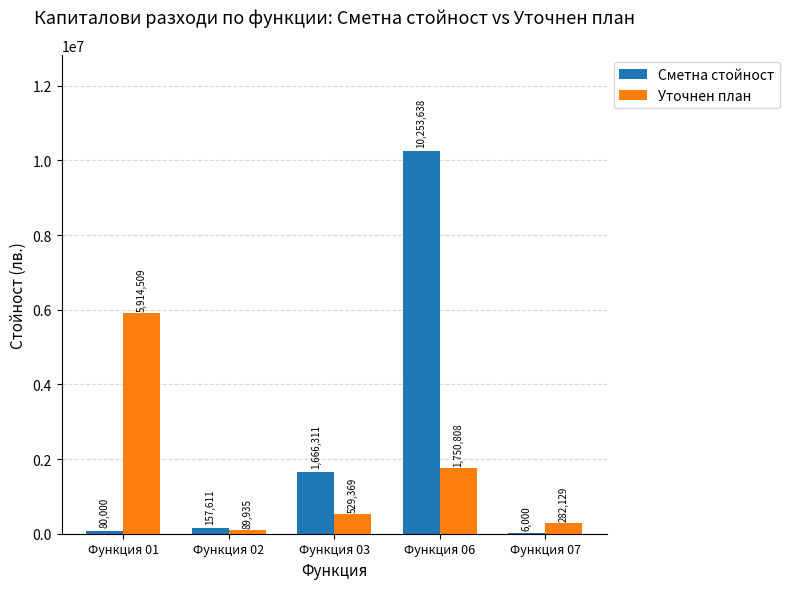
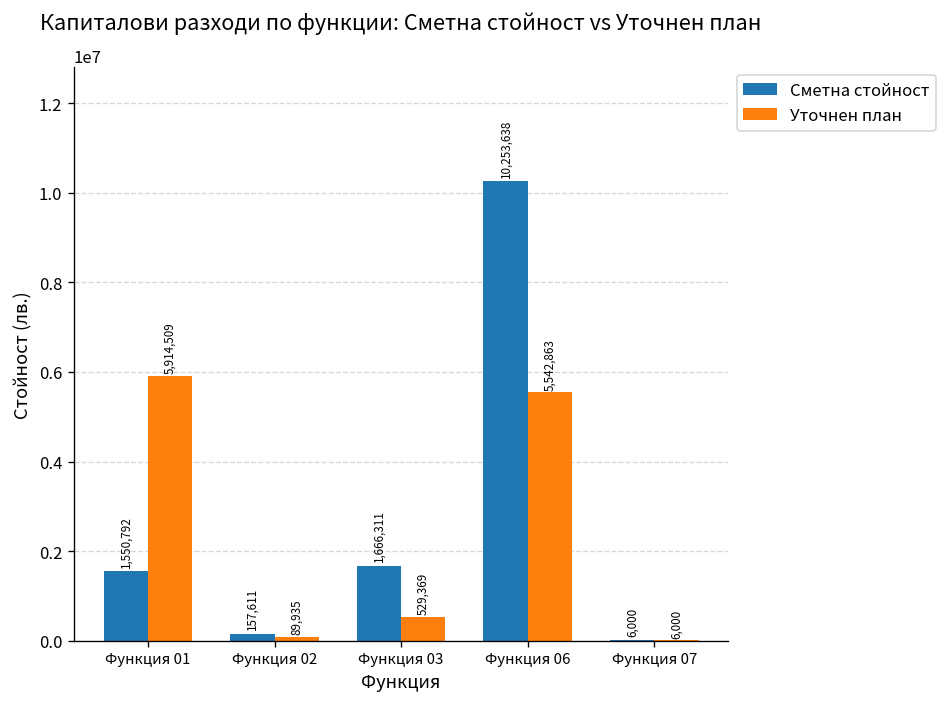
  {
    "Сметна стойност": {
-     "Функция 01": "80,000",
+     "Функция 01": "1,550,792",
      "Функция 02": "157,611",
      "Функция 03": "1,666,311",
      "Функция 06": "10,253,638",
      "Функция 07": "6,000"
    },
    "Уточнен план": {
      "Функция 01": "5,914,509",
      "Функция 02": "89,935",
      "Функция 03": "529,369",
-     "Функция 06": "1,750,808",
-     "Функция 07": "282,129"
+     "Функция 06": "5,542,863",
+     "Функция 07": "6,000"
    }
  }
